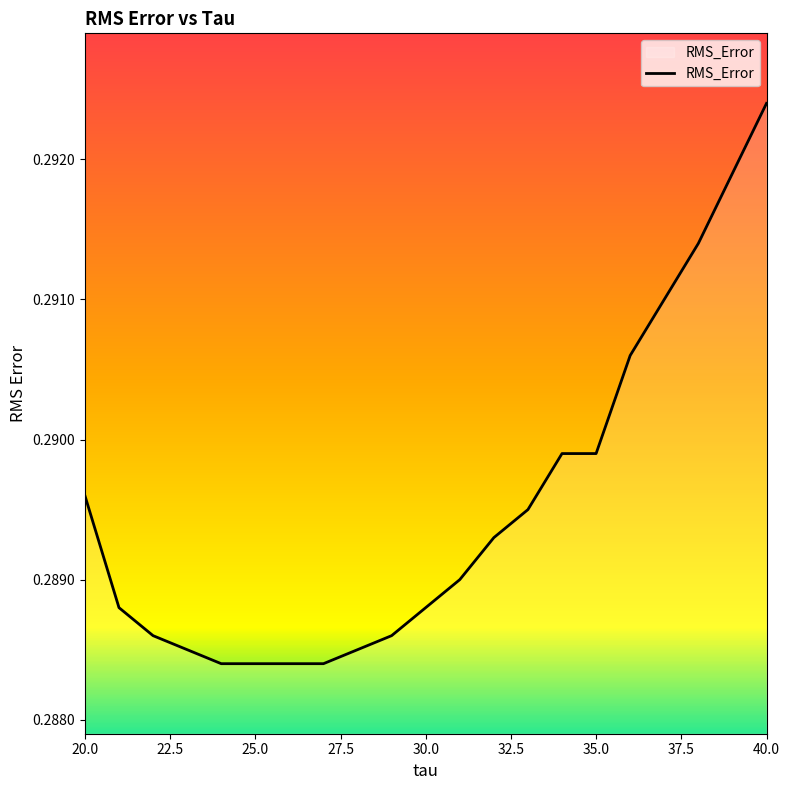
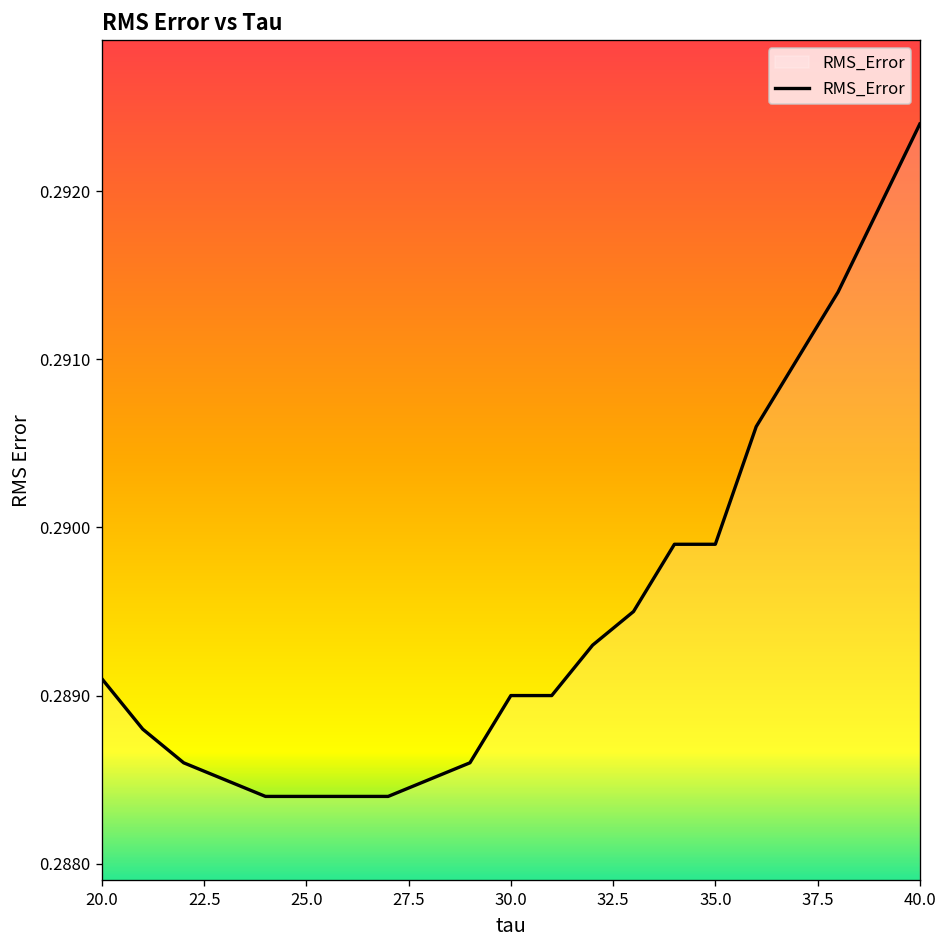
  {
-   "20.0": 0.2896,
+   "20.0": 0.2891,
    "25.0": 0.2884,
-   "30.0": 0.2888,
+   "30.0": 0.2890,
    "35.0": 0.2899,
    "40.0": 0.2924
  }
